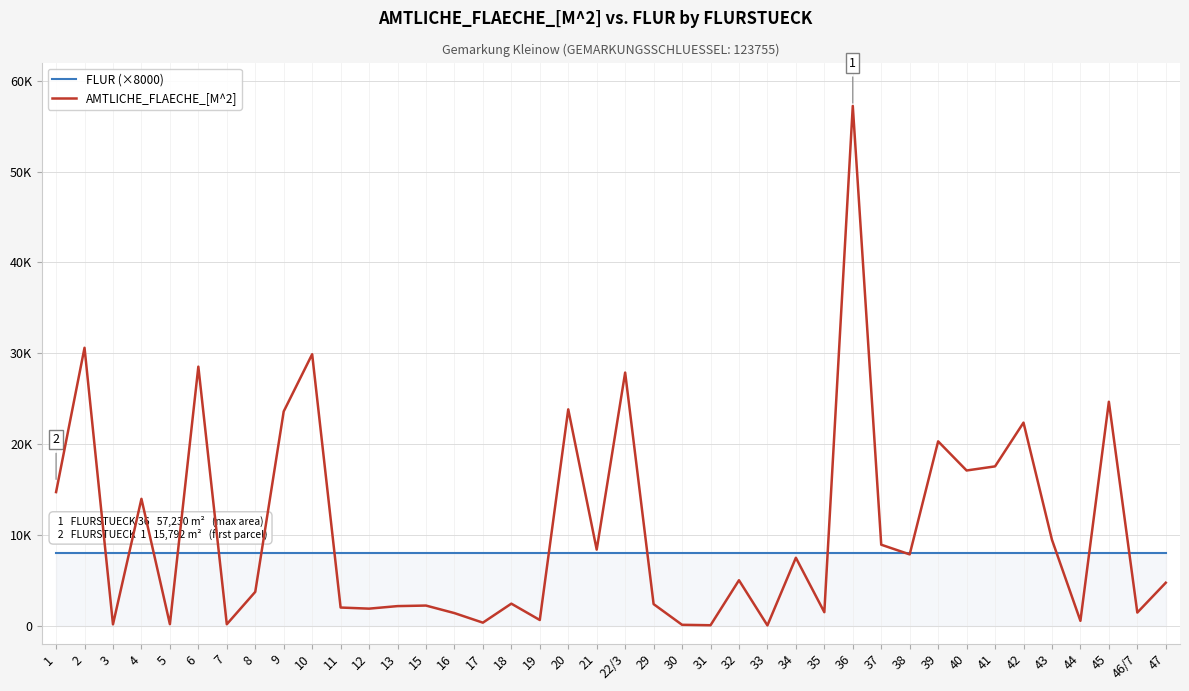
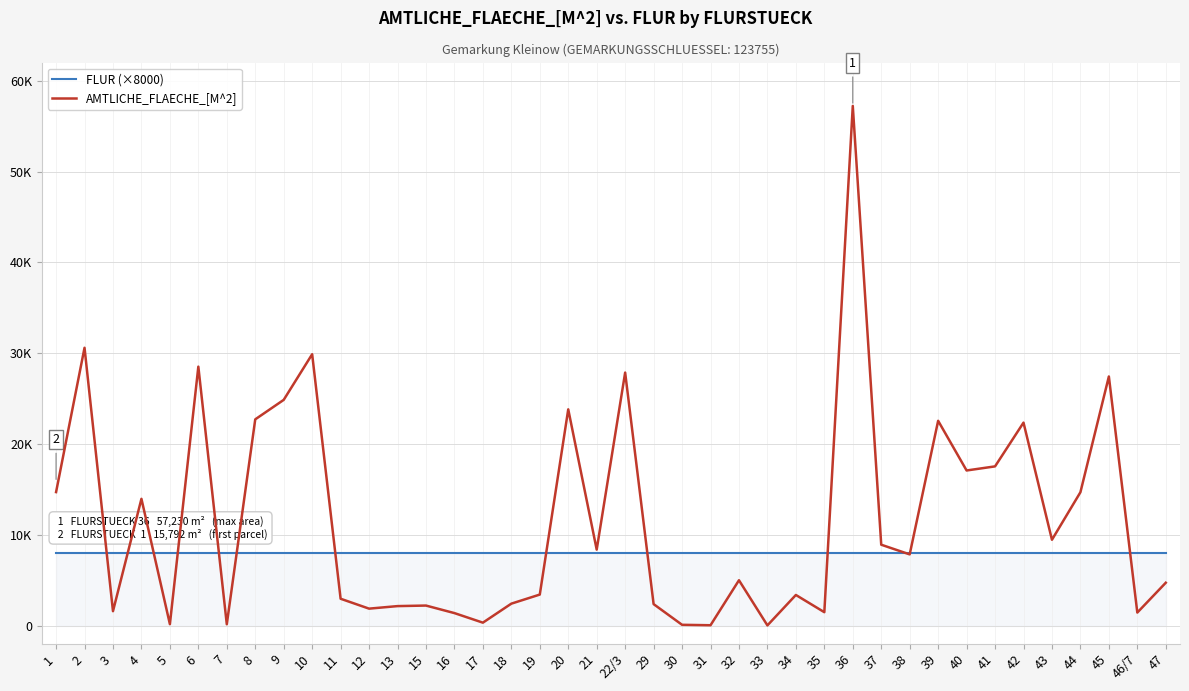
  {
    "FLUR (×8000)": {
      "9": 8000,
      "10": 8000,
      "11": 8000,
      "12": 8000,
      "13": 8000,
      "15": 8000,
      "16": 8000,
      "17": 8000,
      "18": 8000,
      "19": 8000,
      "20": 8000,
      "21": 8000,
      "22/3": 8000,
      "29": 8000,
      "30": 8000,
      "31": 8000,
      "32": 8000,
      "33": 8000,
      "34": 8000,
      "35": 8000,
      "36": 8000,
      "37": 8000,
      "39": 8000,
      "40": 8000,
      "41": 8000,
      "42": 8000,
      "43": 8000,
      "44": 8000,
      "45": 8000,
      "46/7": 8000,
      "47": 8000
    },
    "AMTLICHE_FLAECHE_[M^2]": {
      "1": 15000,
      "2": 31000,
-     "3": 0,
+     "3": 2000,
      "4": 14000,
      "5": 0,
      "6": 29000,
      "7": 0,
-     "8": 4000,
-     "9": 24000,
+     "8": 23000,
+     "9": 25000,
      "10": 30000,
-     "11": 2000,
+     "11": 3000,
      "12": 2000,
      "13": 2000,
      "15": 2000,
      "16": 1000,
      "17": 0,
      "18": 2000,
-     "19": 1000,
+     "19": 3000,
      "20": 24000,
      "21": 8000,
      "22/3": 28000,
      "29": 2000,
      "30": 0,
      "31": 0,
      "32": 5000,
      "33": 0,
-     "34": 7000,
+     "34": 3000,
      "35": 1000,
      "36": 57000,
      "37": 9000,
-     "39": 20000,
+     "39": 23000,
      "40": 17000,
      "41": 18000,
      "42": 22000,
      "43": 9000,
-     "44": 1000,
-     "45": 25000,
+     "44": 15000,
+     "45": 27000,
      "46/7": 1000,
      "47": 5000
    }
  }
